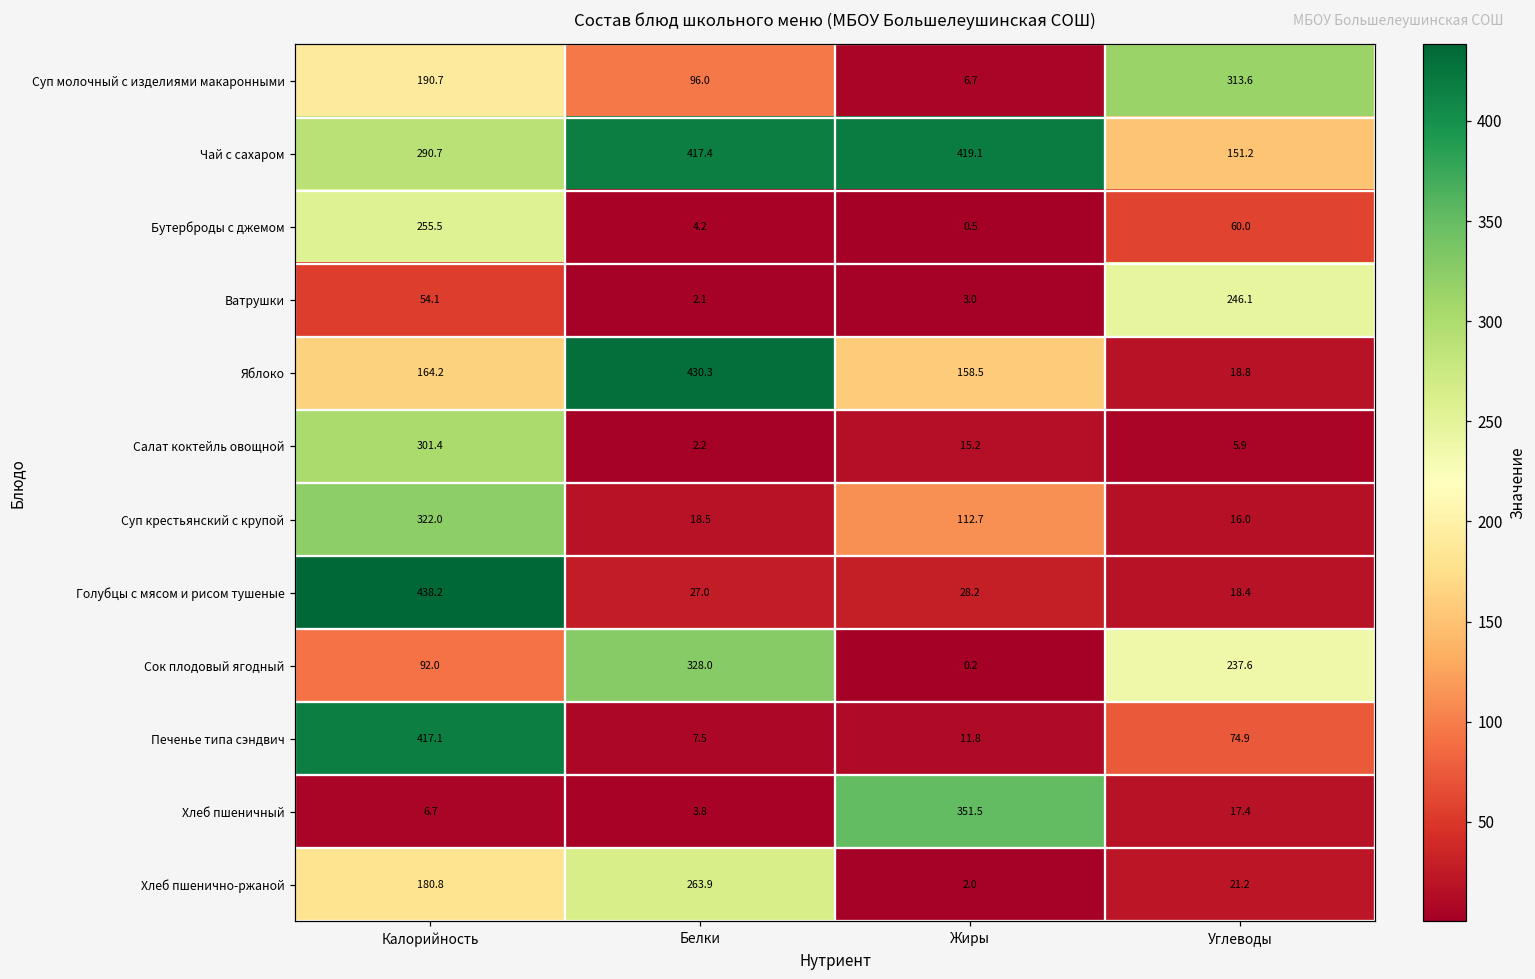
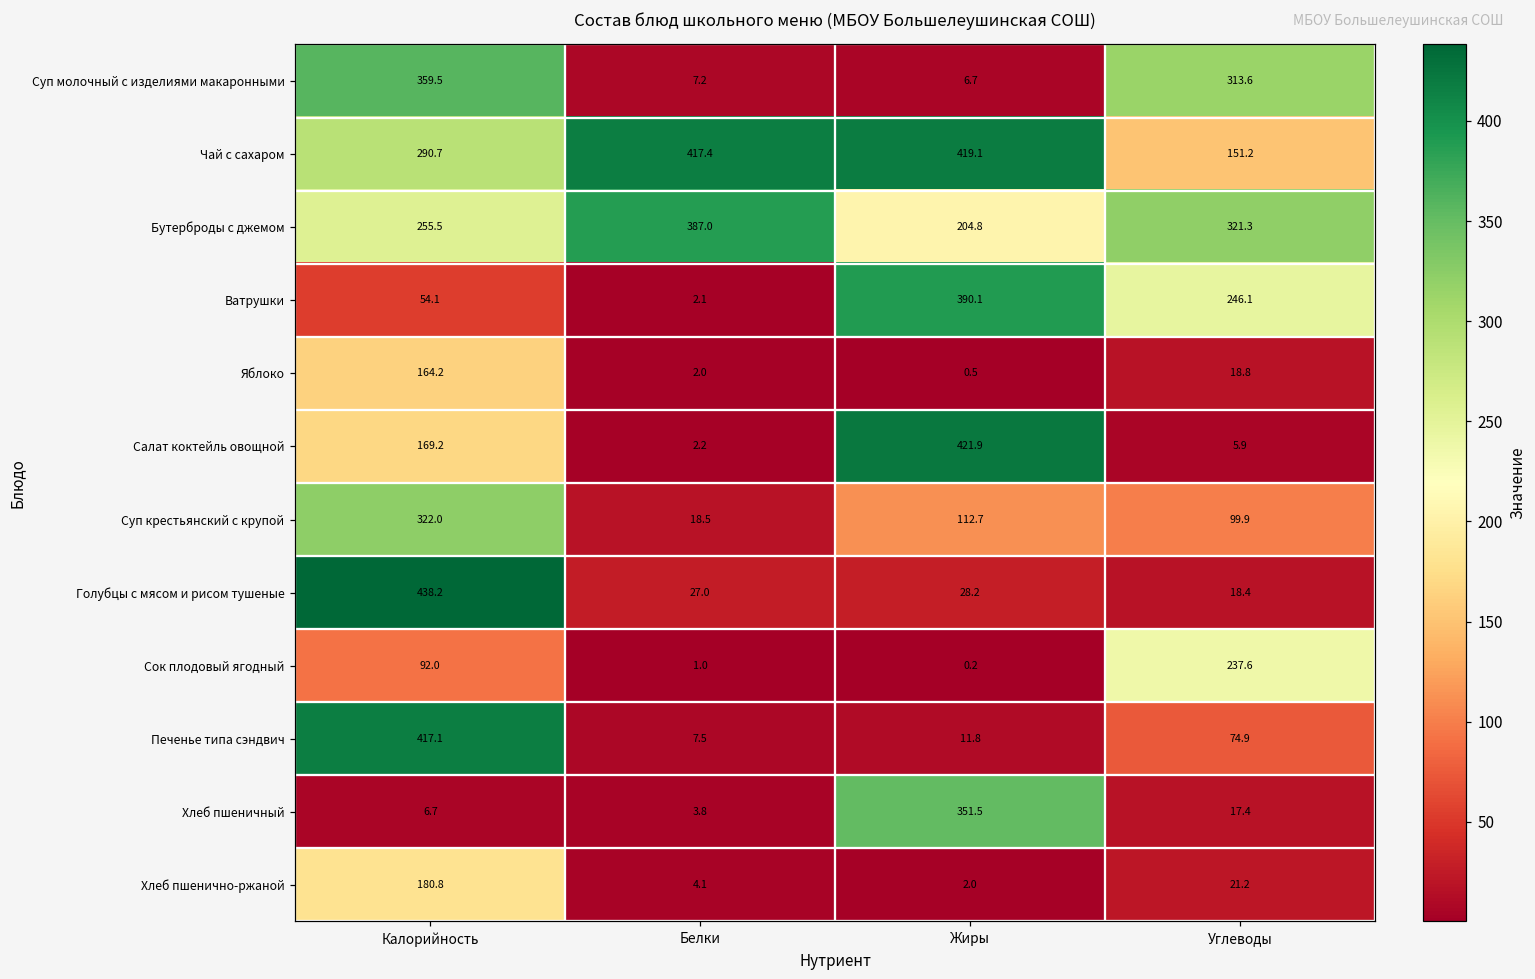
  {
    "Суп молочный с изделиями макаронными": {
-     "Калорийность": 190.7,
-     "Белки": 96.0,
+     "Калорийность": 359.5,
+     "Белки": 7.2,
      "Жиры": 6.7,
      "Углеводы": 313.6
    },
    "Чай с сахаром": {
      "Калорийность": 290.7,
      "Белки": 417.4,
      "Жиры": 419.1,
      "Углеводы": 151.2
    },
    "Бутерброды с джемом": {
      "Калорийность": 255.5,
-     "Белки": 4.2,
-     "Жиры": 0.5,
-     "Углеводы": 60.0
+     "Белки": 387.0,
+     "Жиры": 204.8,
+     "Углеводы": 321.3
    },
    "Ватрушки": {
      "Калорийность": 54.1,
      "Белки": 2.1,
-     "Жиры": 3.0,
+     "Жиры": 390.1,
      "Углеводы": 246.1
    },
    "Яблоко": {
      "Калорийность": 164.2,
-     "Белки": 430.3,
-     "Жиры": 158.5,
+     "Белки": 2.0,
+     "Жиры": 0.5,
      "Углеводы": 18.8
    },
    "Салат коктейль овощной": {
-     "Калорийность": 301.4,
+     "Калорийность": 169.2,
      "Белки": 2.2,
-     "Жиры": 15.2,
+     "Жиры": 421.9,
      "Углеводы": 5.9
    },
    "Суп крестьянский с крупой": {
      "Калорийность": 322.0,
      "Белки": 18.5,
      "Жиры": 112.7,
-     "Углеводы": 16.0
+     "Углеводы": 99.9
    },
    "Голубцы с мясом и рисом тушеные": {
      "Калорийность": 438.2,
      "Белки": 27.0,
      "Жиры": 28.2,
      "Углеводы": 18.4
    },
    "Сок плодовый ягодный": {
      "Калорийность": 92.0,
-     "Белки": 328.0,
+     "Белки": 1.0,
      "Жиры": 0.2,
      "Углеводы": 237.6
    },
    "Печенье типа сэндвич": {
      "Калорийность": 417.1,
      "Белки": 7.5,
      "Жиры": 11.8,
      "Углеводы": 74.9
    },
    "Хлеб пшеничный": {
      "Калорийность": 6.7,
      "Белки": 3.8,
      "Жиры": 351.5,
      "Углеводы": 17.4
    },
    "Хлеб пшенично-ржаной": {
      "Калорийность": 180.8,
-     "Белки": 263.9,
+     "Белки": 4.1,
      "Жиры": 2.0,
      "Углеводы": 21.2
    }
  }
